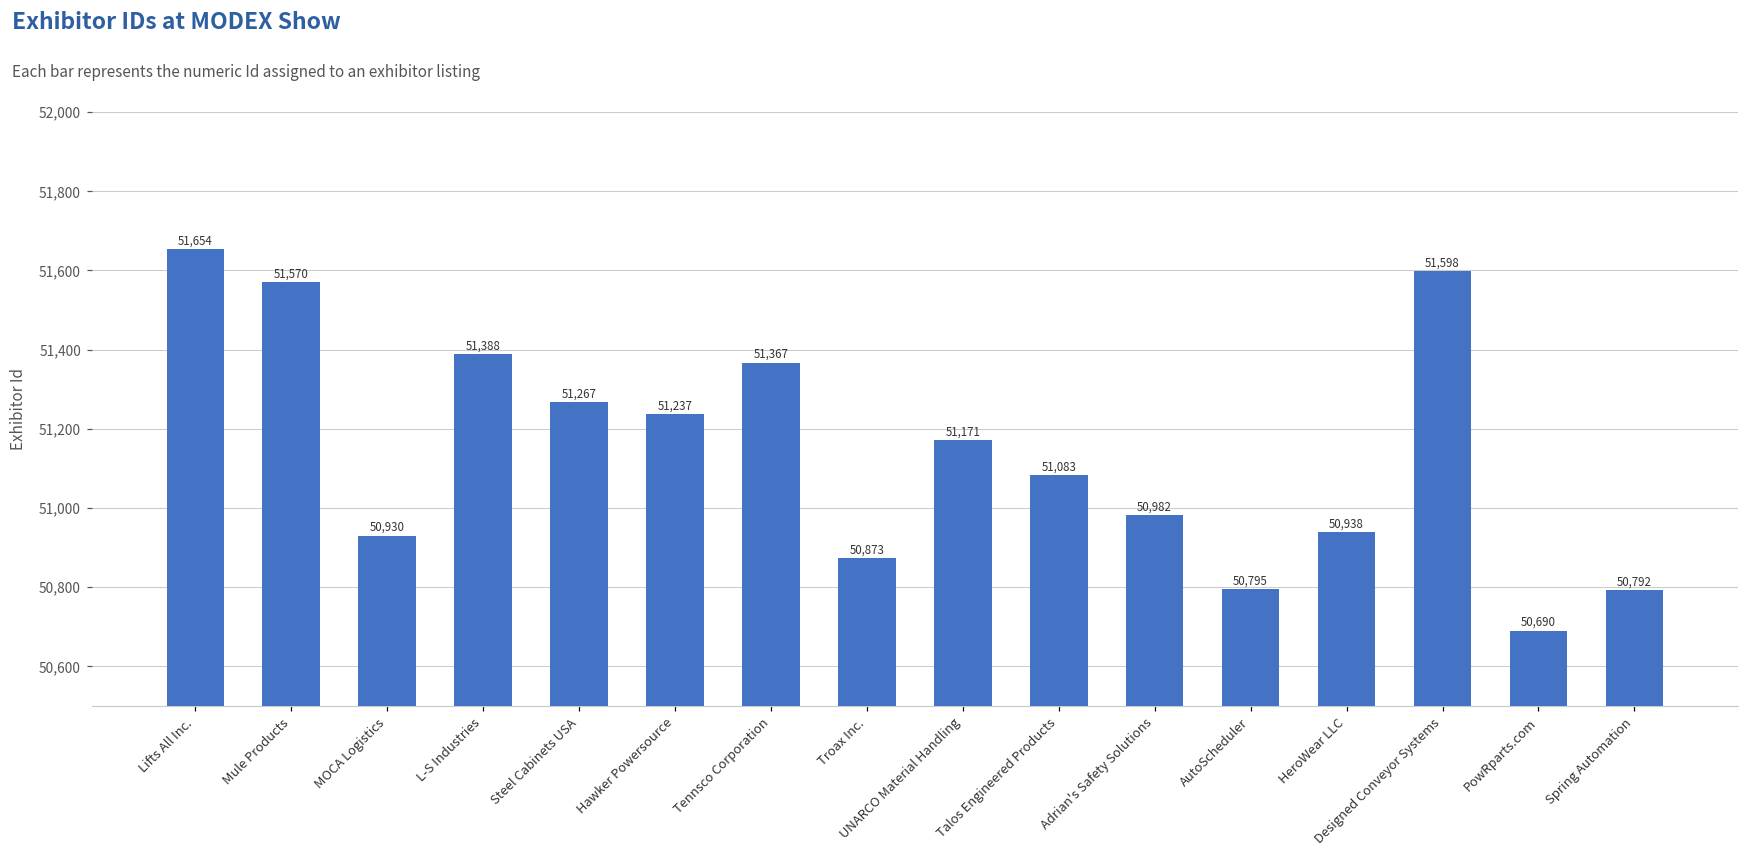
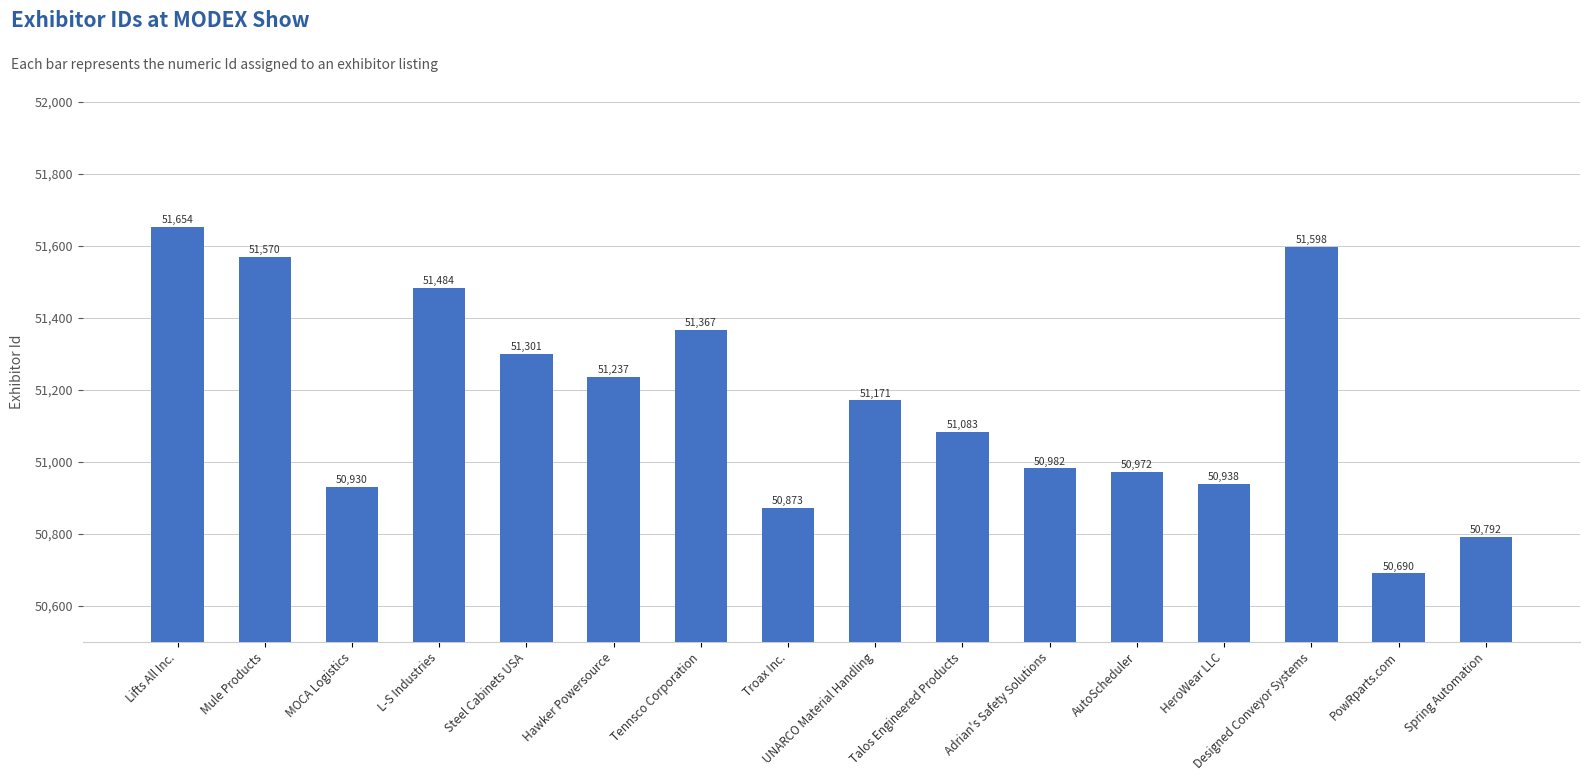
  {
    "Lifts All Inc.": "51,654",
    "Mule Products": "51,570",
    "MOCA Logistics": "50,930",
-   "L-S Industries": "51,388",
-   "Steel Cabinets USA": "51,267",
+   "L-S Industries": "51,484",
+   "Steel Cabinets USA": "51,301",
    "Hawker Powersource": "51,237",
    "Tennsco Corporation": "51,367",
    "Troax Inc.": "50,873",
    "UNARCO Material Handling": "51,171",
    "Talos Engineered Products": "51,083",
    "Adrian's Safety Solutions": "50,982",
-   "AutoScheduler": "50,795",
+   "AutoScheduler": "50,972",
    "HeroWear LLC": "50,938",
    "Designed Conveyor Systems": "51,598",
    "PowRparts.com": "50,690",
    "Spring Automation": "50,792"
  }
